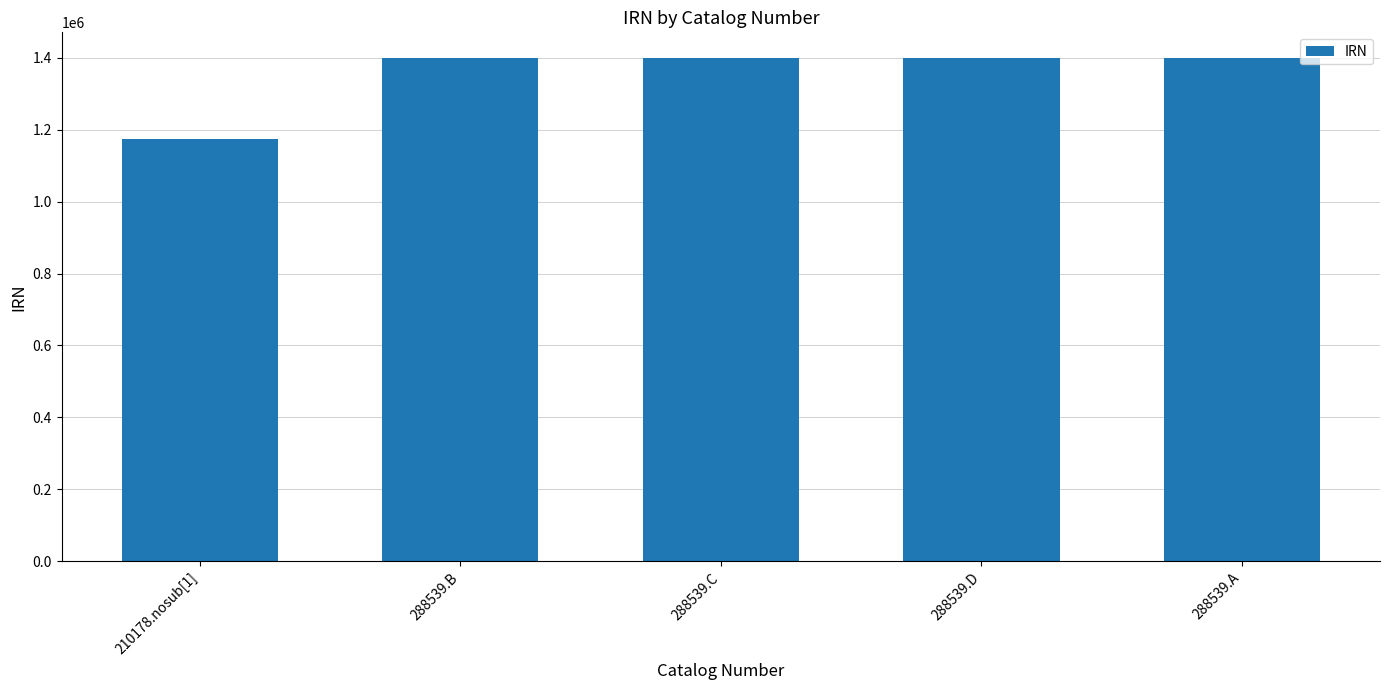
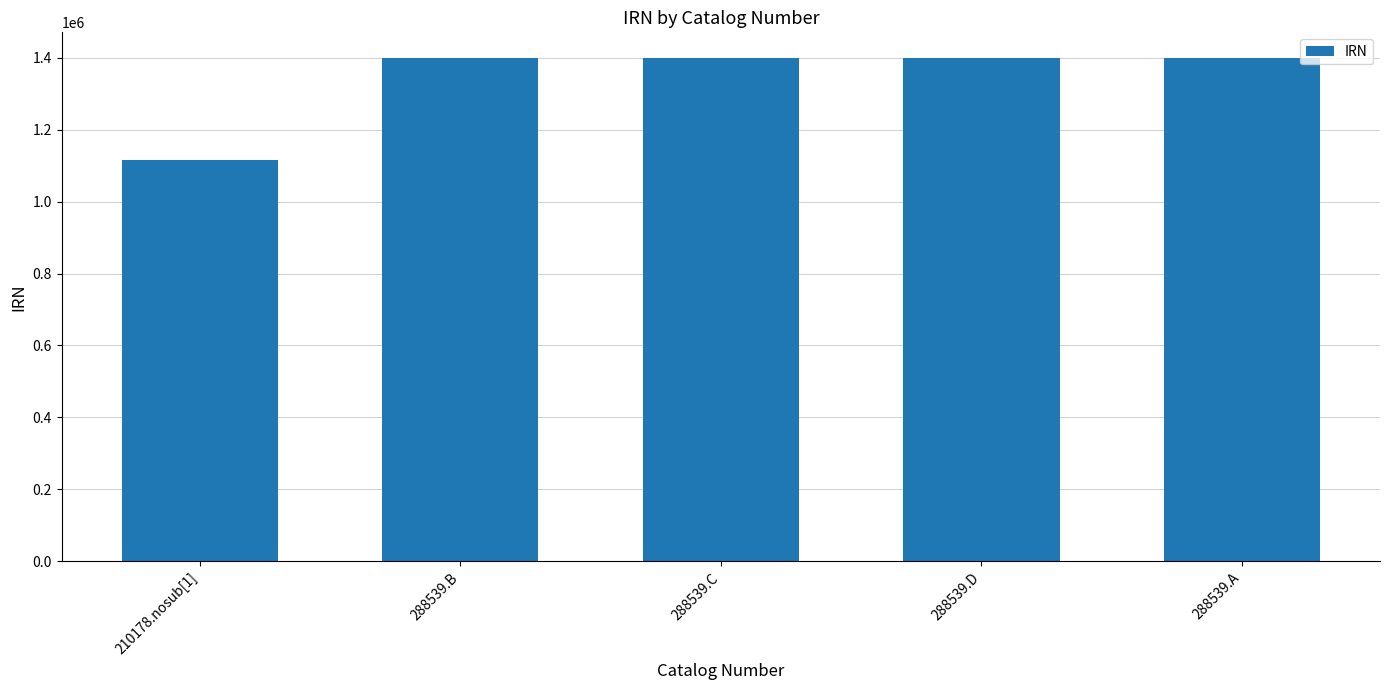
  {
-   "210178.nosub[1]": 1170000,
+   "210178.nosub[1]": 1120000,
    "288539.B": 1400000,
    "288539.C": 1400000,
    "288539.D": 1400000,
    "288539.A": 1400000
  }
